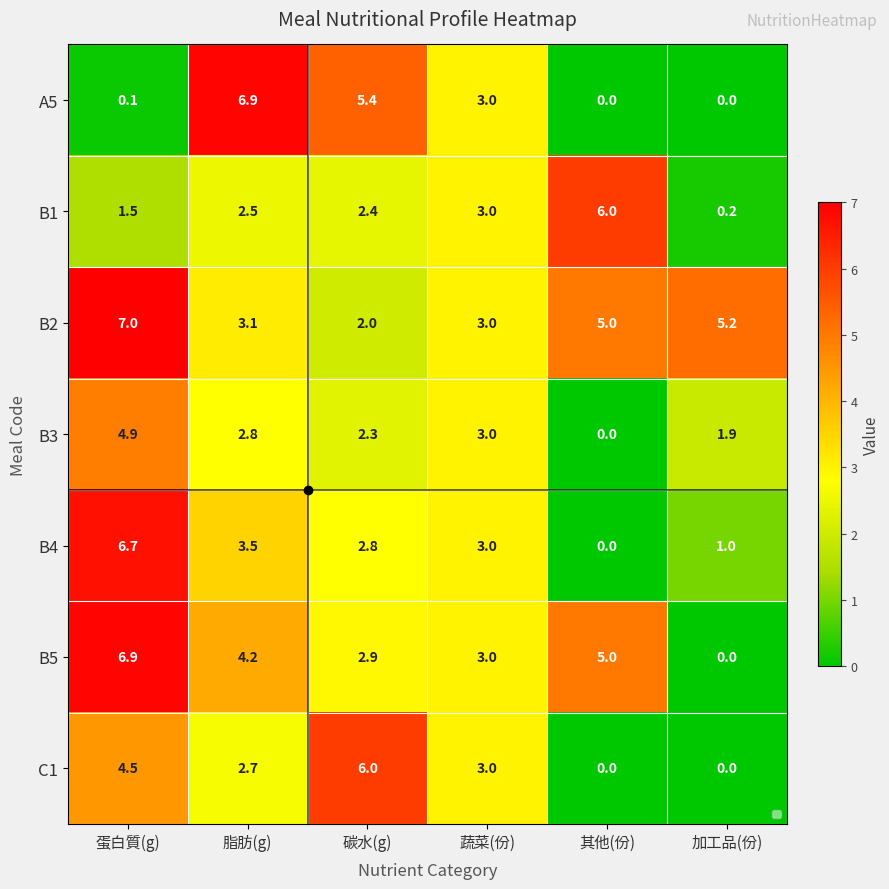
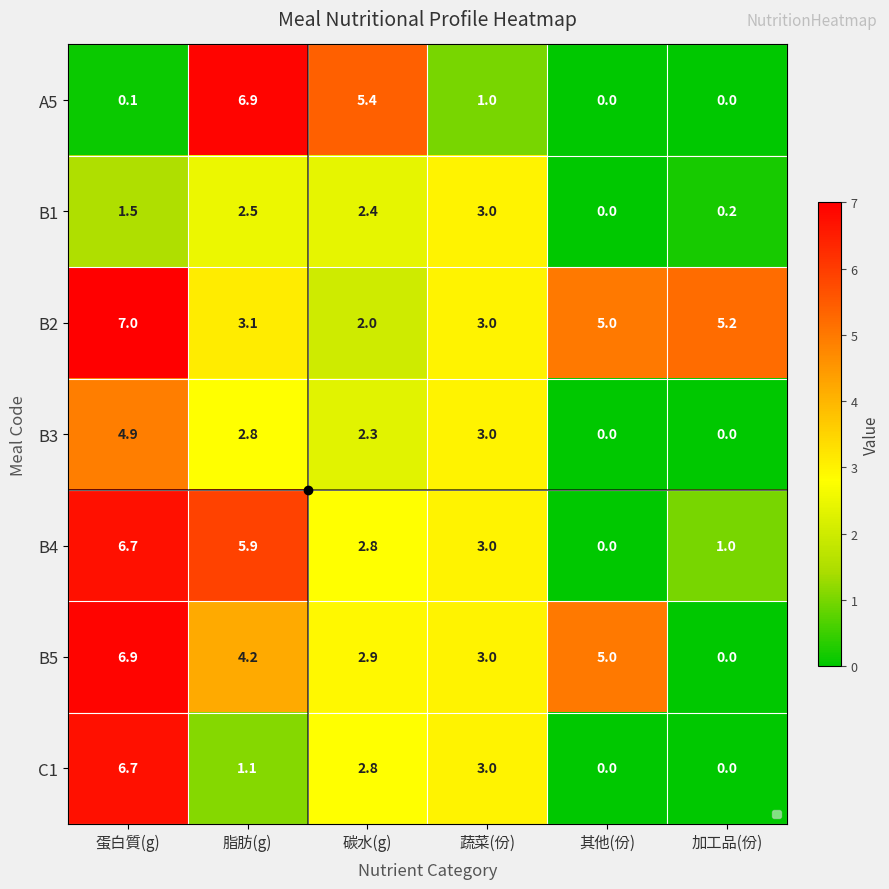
  {
    "A5": {
      "蛋白質(g)": 0.1,
      "脂肪(g)": 6.9,
      "碳水(g)": 5.4,
-     "蔬菜(份)": 3.0,
+     "蔬菜(份)": 1.0,
      "其他(份)": 0.0,
      "加工品(份)": 0.0
    },
    "B1": {
      "蛋白質(g)": 1.5,
      "脂肪(g)": 2.5,
      "碳水(g)": 2.4,
      "蔬菜(份)": 3.0,
-     "其他(份)": 6.0,
+     "其他(份)": 0.0,
      "加工品(份)": 0.2
    },
    "B2": {
      "蛋白質(g)": 7.0,
      "脂肪(g)": 3.1,
      "碳水(g)": 2.0,
      "蔬菜(份)": 3.0,
      "其他(份)": 5.0,
      "加工品(份)": 5.2
    },
    "B3": {
      "蛋白質(g)": 4.9,
      "脂肪(g)": 2.8,
      "碳水(g)": 2.3,
      "蔬菜(份)": 3.0,
      "其他(份)": 0.0,
-     "加工品(份)": 1.9
+     "加工品(份)": 0.0
    },
    "B4": {
      "蛋白質(g)": 6.7,
-     "脂肪(g)": 3.5,
+     "脂肪(g)": 5.9,
      "碳水(g)": 2.8,
      "蔬菜(份)": 3.0,
      "其他(份)": 0.0,
      "加工品(份)": 1.0
    },
    "B5": {
      "蛋白質(g)": 6.9,
      "脂肪(g)": 4.2,
      "碳水(g)": 2.9,
      "蔬菜(份)": 3.0,
      "其他(份)": 5.0,
      "加工品(份)": 0.0
    },
    "C1": {
-     "蛋白質(g)": 4.5,
-     "脂肪(g)": 2.7,
-     "碳水(g)": 6.0,
+     "蛋白質(g)": 6.7,
+     "脂肪(g)": 1.1,
+     "碳水(g)": 2.8,
      "蔬菜(份)": 3.0,
      "其他(份)": 0.0,
      "加工品(份)": 0.0
    }
  }
